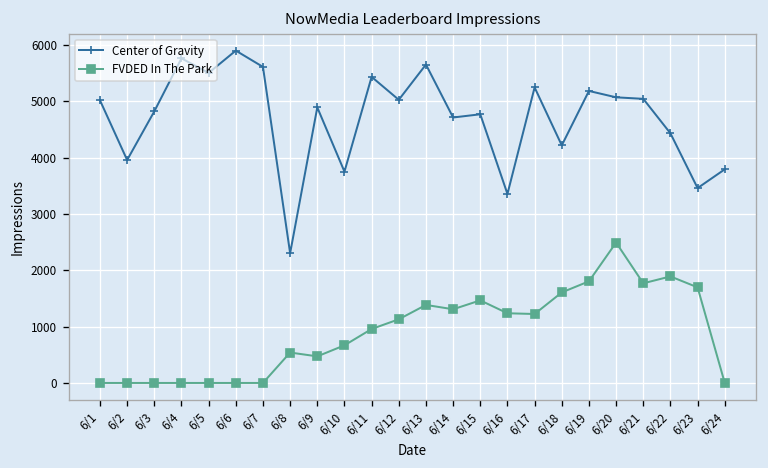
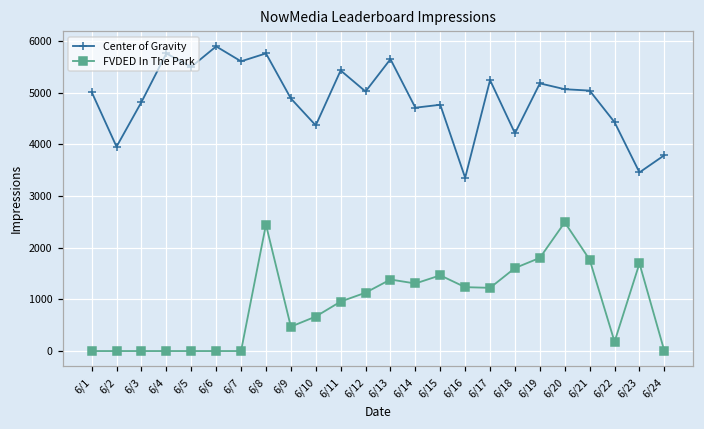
  {
    "Center of Gravity": {
      "6/1": 5000,
      "6/2": 4000,
      "6/3": 4800,
      "6/6": 5900,
      "6/7": 5600,
-     "6/8": 2300,
+     "6/8": 5800,
      "6/9": 4900,
-     "6/10": 3800,
+     "6/10": 4400,
      "6/11": 5400,
      "6/12": 5000,
      "6/13": 5700,
      "6/14": 4700,
      "6/15": 4800,
      "6/16": 3400,
      "6/17": 5200,
      "6/18": 4200,
      "6/19": 5200,
      "6/20": 5100,
      "6/21": 5000,
      "6/22": 4400,
      "6/23": 3500,
      "6/24": 3800
    },
    "FVDED In The Park": {
      "6/1": 0,
      "6/2": 0,
      "6/3": 0,
      "6/4": 0,
      "6/5": 0,
      "6/6": 0,
      "6/7": 0,
-     "6/8": 500,
+     "6/8": 2400,
      "6/9": 500,
      "6/10": 700,
      "6/11": 1000,
      "6/12": 1100,
      "6/13": 1400,
      "6/14": 1300,
      "6/15": 1500,
      "6/16": 1200,
      "6/17": 1200,
      "6/18": 1600,
      "6/19": 1800,
      "6/20": 2500,
      "6/21": 1800,
-     "6/22": 1900,
+     "6/22": 200,
      "6/23": 1700,
      "6/24": 0
    }
  }
